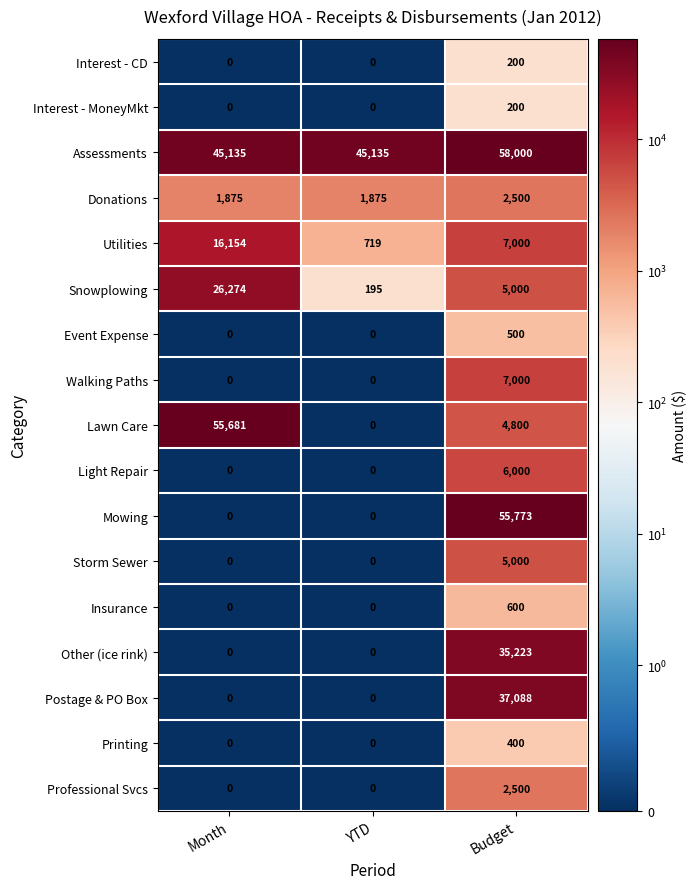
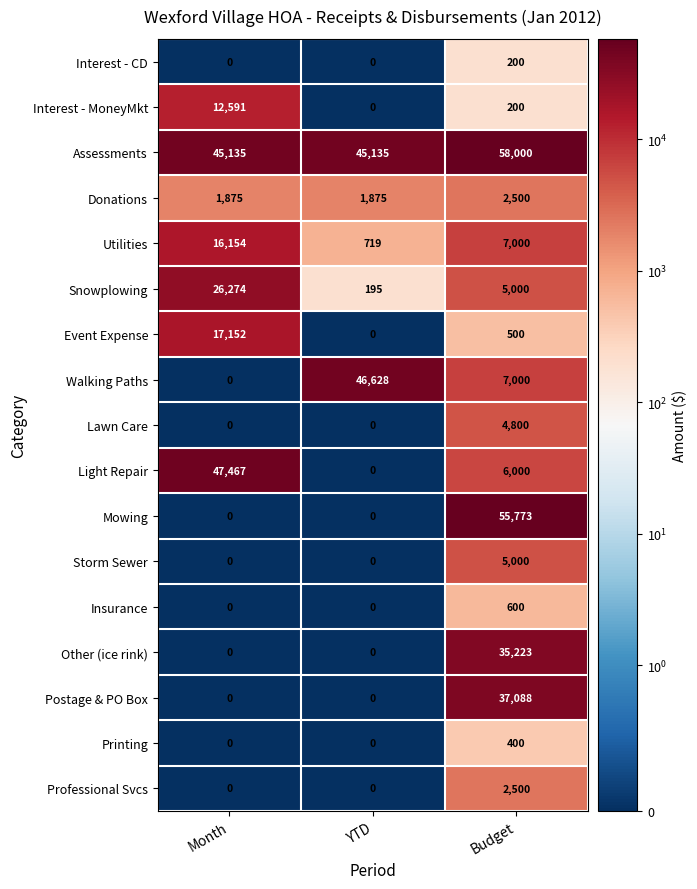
  {
    "Interest - CD": {
      "Month": "0",
      "YTD": "0",
      "Budget": "200"
    },
    "Interest - MoneyMkt": {
-     "Month": "0",
+     "Month": "12,591",
      "YTD": "0",
      "Budget": "200"
    },
    "Assessments": {
      "Month": "45,135",
      "YTD": "45,135",
      "Budget": "58,000"
    },
    "Donations": {
      "Month": "1,875",
      "YTD": "1,875",
      "Budget": "2,500"
    },
    "Utilities": {
      "Month": "16,154",
      "YTD": "719",
      "Budget": "7,000"
    },
    "Snowplowing": {
      "Month": "26,274",
      "YTD": "195",
      "Budget": "5,000"
    },
    "Event Expense": {
-     "Month": "0",
+     "Month": "17,152",
      "YTD": "0",
      "Budget": "500"
    },
    "Walking Paths": {
      "Month": "0",
-     "YTD": "0",
+     "YTD": "46,628",
      "Budget": "7,000"
    },
    "Lawn Care": {
-     "Month": "55,681",
+     "Month": "0",
      "YTD": "0",
      "Budget": "4,800"
    },
    "Light Repair": {
-     "Month": "0",
+     "Month": "47,467",
      "YTD": "0",
      "Budget": "6,000"
    },
    "Mowing": {
      "Month": "0",
      "YTD": "0",
      "Budget": "55,773"
    },
    "Storm Sewer": {
      "Month": "0",
      "YTD": "0",
      "Budget": "5,000"
    },
    "Insurance": {
      "Month": "0",
      "YTD": "0",
      "Budget": "600"
    },
    "Other (ice rink)": {
      "Month": "0",
      "YTD": "0",
      "Budget": "35,223"
    },
    "Postage & PO Box": {
      "Month": "0",
      "YTD": "0",
      "Budget": "37,088"
    },
    "Printing": {
      "Month": "0",
      "YTD": "0",
      "Budget": "400"
    },
    "Professional Svcs": {
      "Month": "0",
      "YTD": "0",
      "Budget": "2,500"
    }
  }
